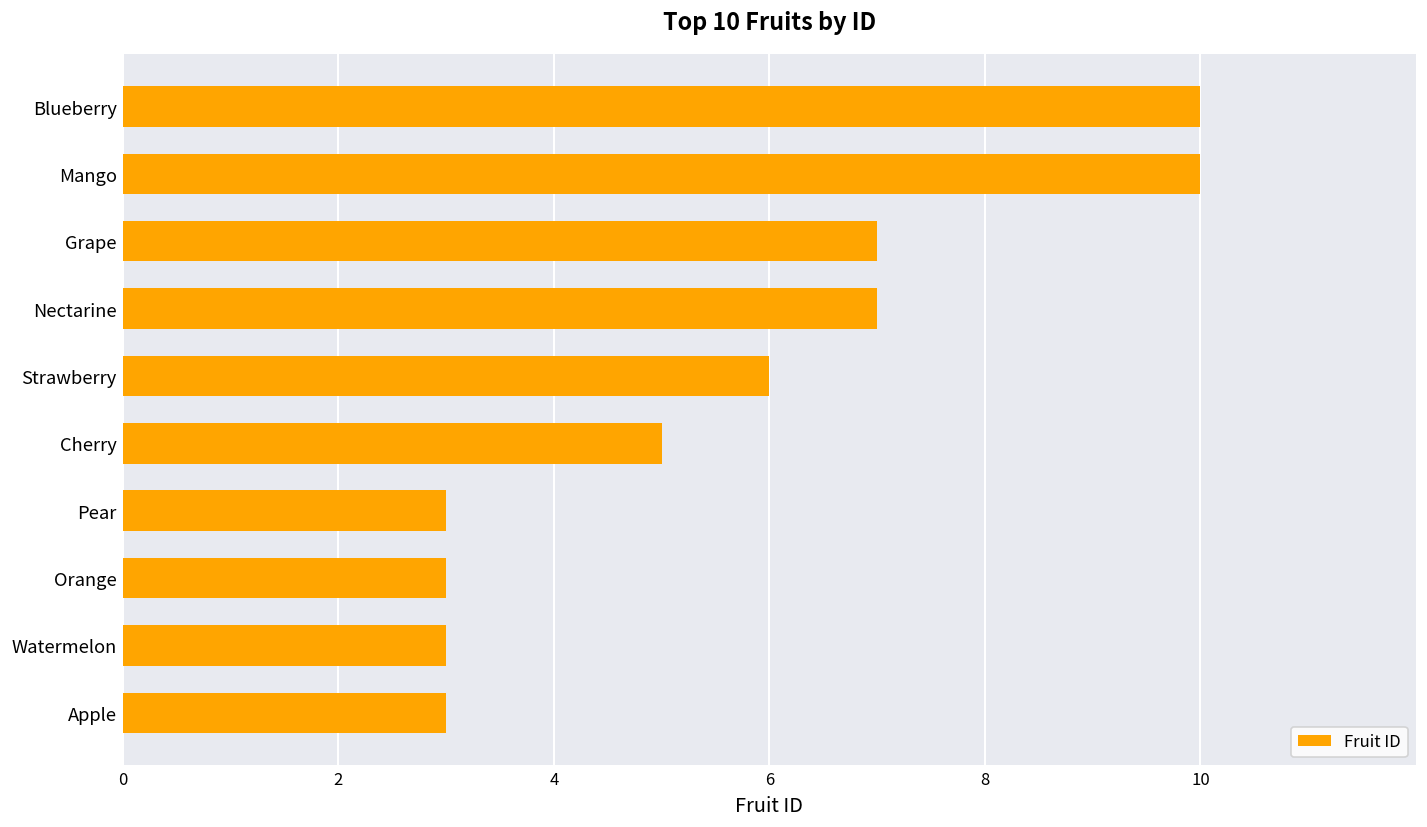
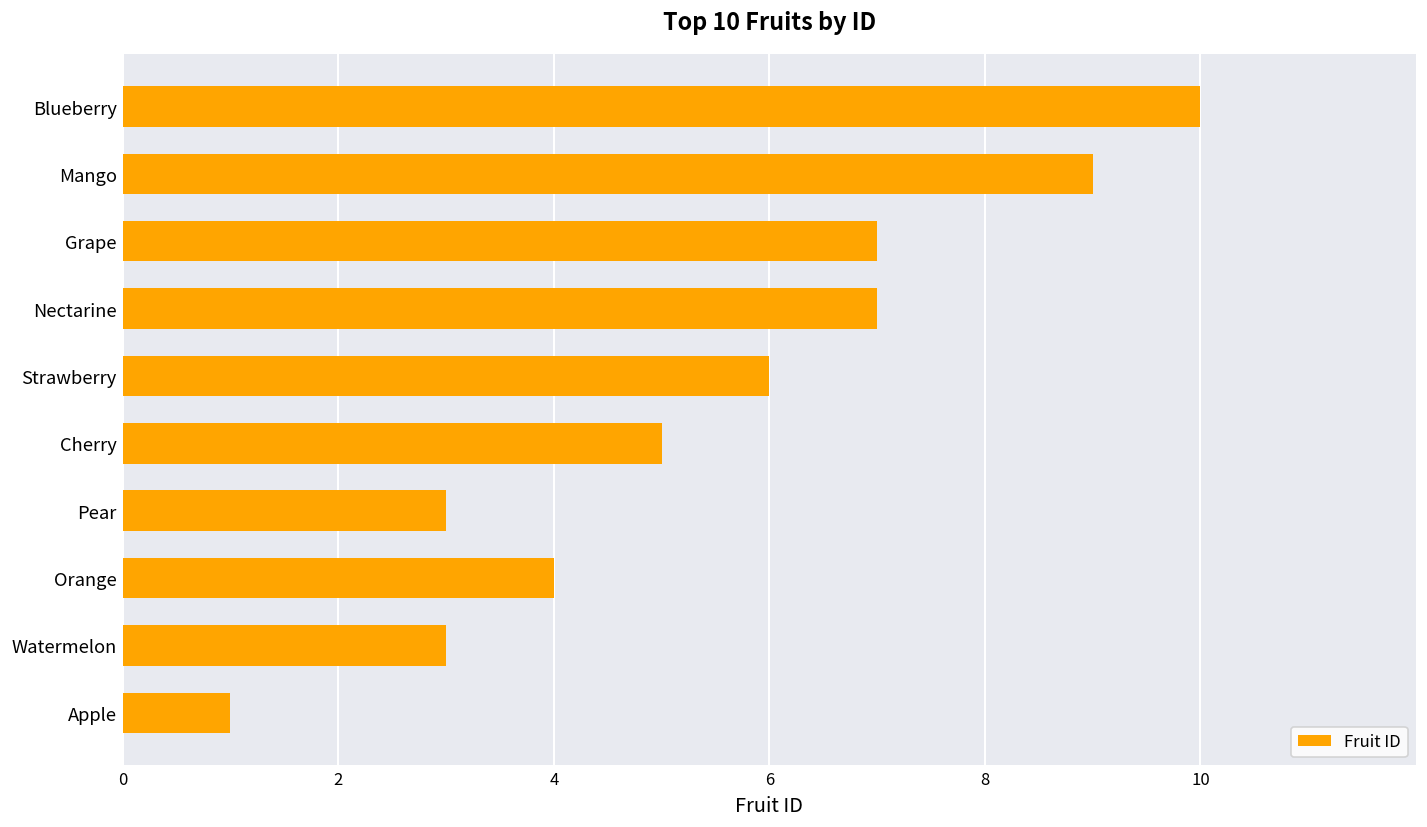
  {
    "Blueberry": 10,
-   "Mango": 10,
+   "Mango": 9,
    "Grape": 7,
    "Nectarine": 7,
    "Strawberry": 6,
    "Cherry": 5,
    "Pear": 3,
-   "Orange": 3,
+   "Orange": 4,
    "Watermelon": 3,
-   "Apple": 3
+   "Apple": 1
  }
